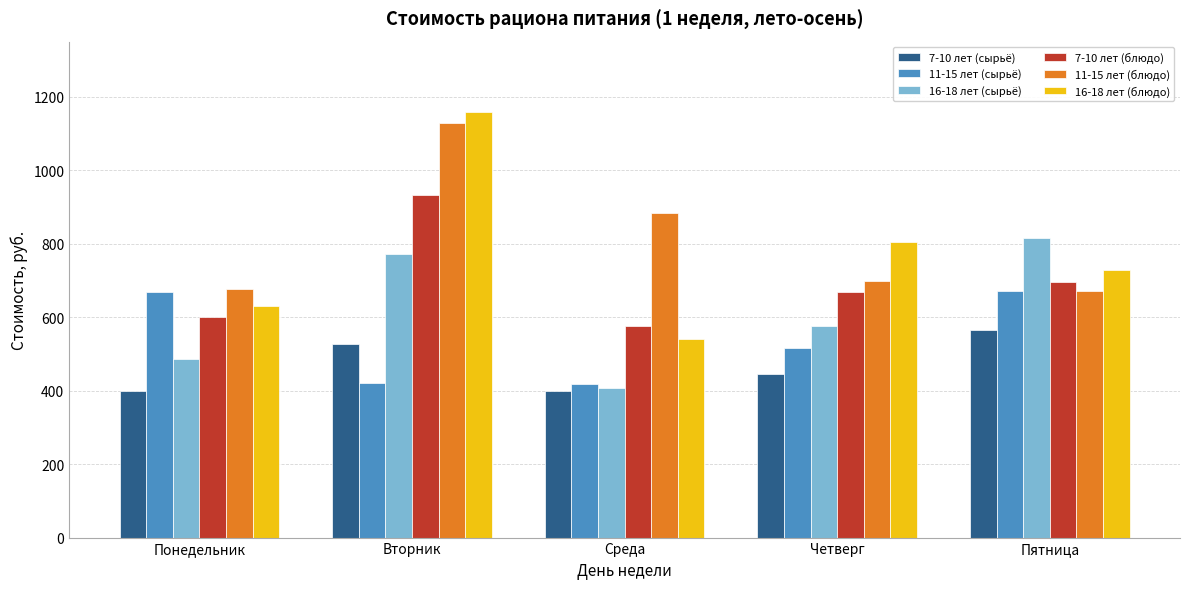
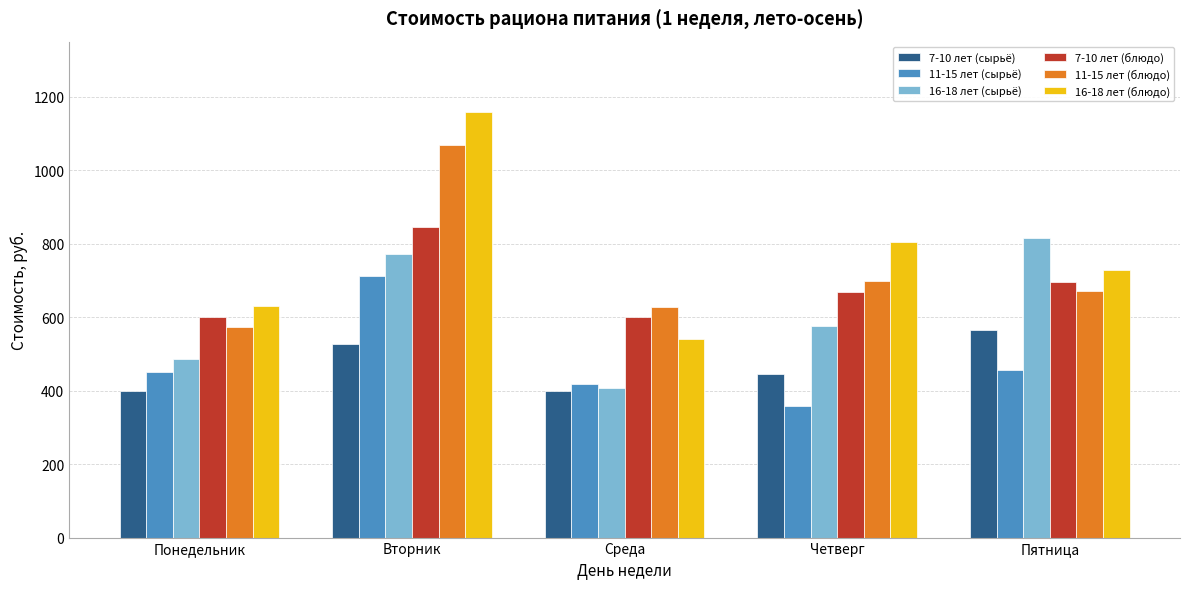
  {
    "7-10 лет (сырьё)": {
      "Понедельник": 400,
      "Вторник": 530,
      "Среда": 400,
      "Четверг": 450,
      "Пятница": 560
    },
    "11-15 лет (сырьё)": {
-     "Понедельник": 670,
-     "Вторник": 420,
+     "Понедельник": 450,
+     "Вторник": 710,
      "Среда": 420,
-     "Четверг": 520,
-     "Пятница": 670
+     "Четверг": 360,
+     "Пятница": 460
    },
    "16-18 лет (сырьё)": {
      "Понедельник": 490,
      "Вторник": 770,
      "Среда": 410,
      "Четверг": 580,
      "Пятница": 810
    },
    "7-10 лет (блюдо)": {
      "Понедельник": 600,
-     "Вторник": 930,
-     "Среда": 580,
+     "Вторник": 850,
+     "Среда": 600,
      "Четверг": 670,
      "Пятница": 700
    },
    "11-15 лет (блюдо)": {
-     "Понедельник": 680,
-     "Вторник": 1130,
-     "Среда": 880,
+     "Понедельник": 570,
+     "Вторник": 1070,
+     "Среда": 630,
      "Четверг": 700,
      "Пятница": 670
    },
    "16-18 лет (блюдо)": {
      "Понедельник": 630,
      "Вторник": 1160,
      "Среда": 540,
      "Четверг": 800,
      "Пятница": 730
    }
  }
